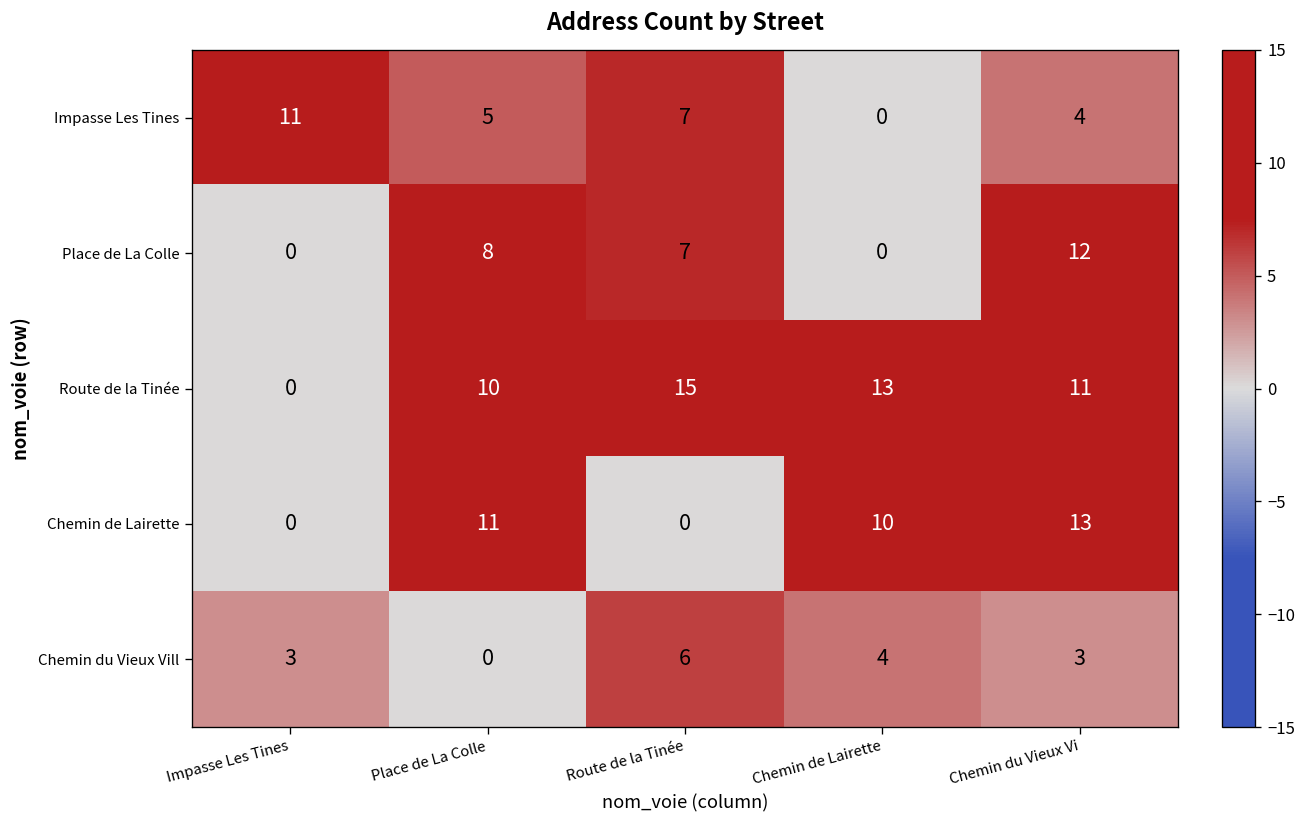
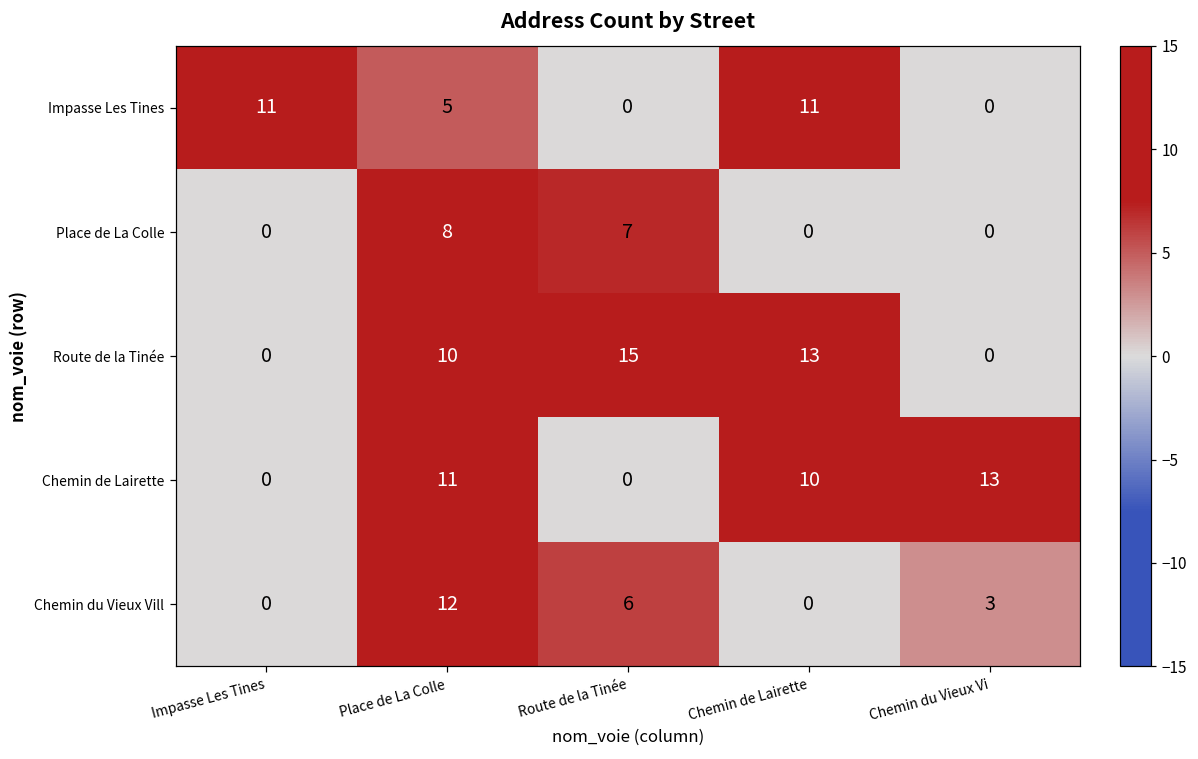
  {
    "Impasse Les Tines": {
      "Impasse Les Tines": 11,
      "Place de La Colle": 5,
-     "Route de la Tinée": 7,
-     "Chemin de Lairette": 0,
-     "Chemin du Vieux Vi": 4
+     "Route de la Tinée": 0,
+     "Chemin de Lairette": 11,
+     "Chemin du Vieux Vi": 0
    },
    "Place de La Colle": {
      "Impasse Les Tines": 0,
      "Place de La Colle": 8,
      "Route de la Tinée": 7,
      "Chemin de Lairette": 0,
-     "Chemin du Vieux Vi": 12
+     "Chemin du Vieux Vi": 0
    },
    "Route de la Tinée": {
      "Impasse Les Tines": 0,
      "Place de La Colle": 10,
      "Route de la Tinée": 15,
      "Chemin de Lairette": 13,
-     "Chemin du Vieux Vi": 11
+     "Chemin du Vieux Vi": 0
    },
    "Chemin de Lairette": {
      "Impasse Les Tines": 0,
      "Place de La Colle": 11,
      "Route de la Tinée": 0,
      "Chemin de Lairette": 10,
      "Chemin du Vieux Vi": 13
    },
    "Chemin du Vieux Vill": {
-     "Impasse Les Tines": 3,
-     "Place de La Colle": 0,
+     "Impasse Les Tines": 0,
+     "Place de La Colle": 12,
      "Route de la Tinée": 6,
-     "Chemin de Lairette": 4,
+     "Chemin de Lairette": 0,
      "Chemin du Vieux Vi": 3
    }
  }
